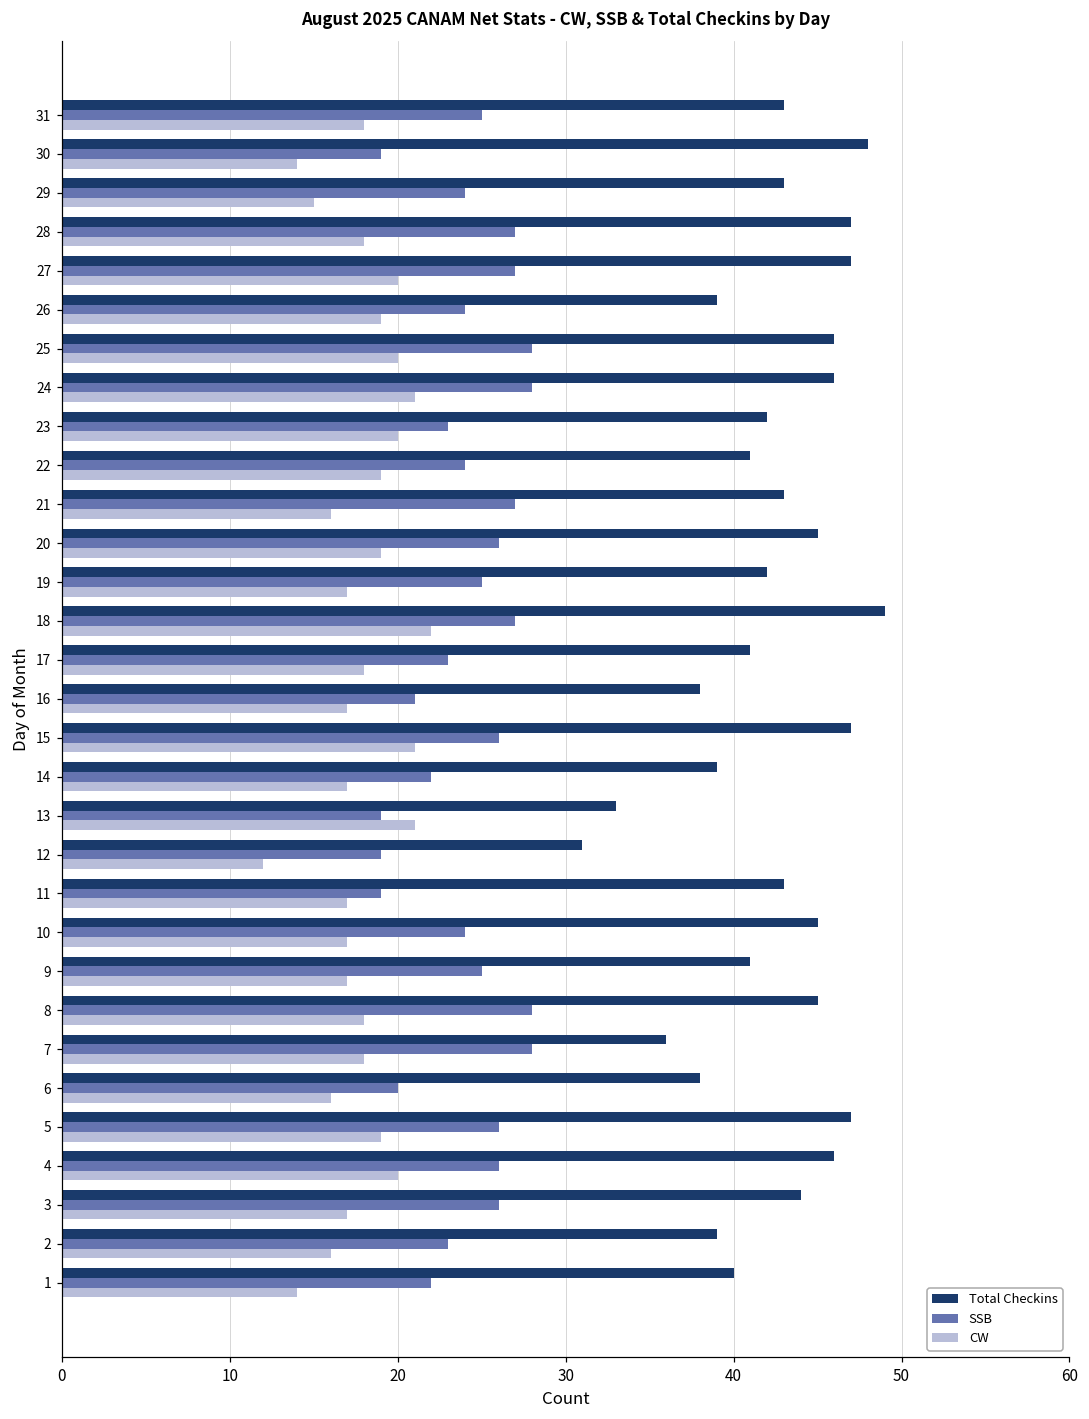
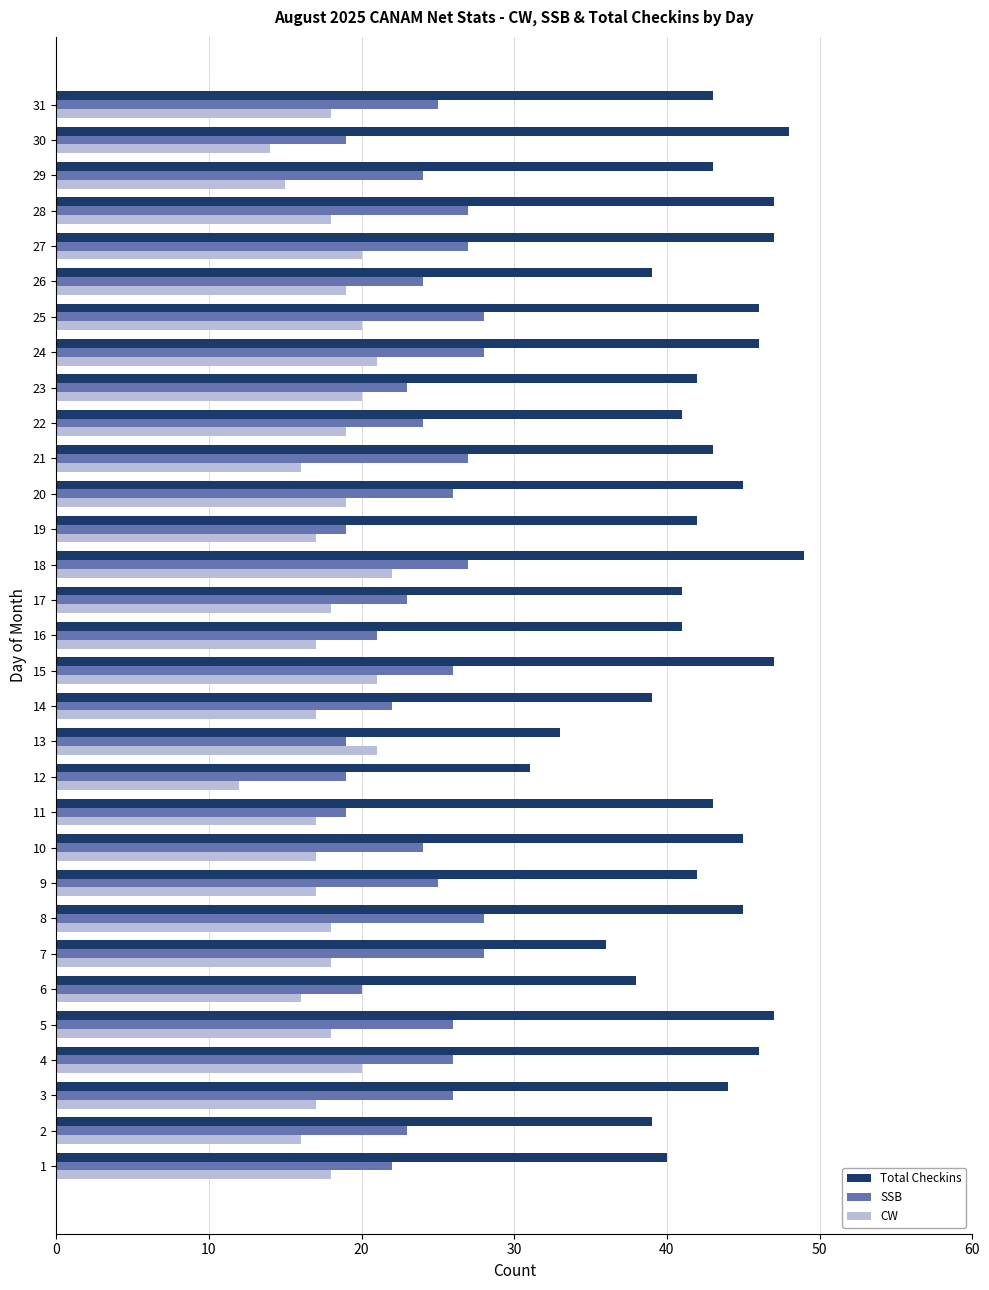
  {
    "Total Checkins": {
      "31": 43,
      "30": 48,
      "29": 43,
      "28": 47,
      "27": 47,
      "26": 39,
      "25": 46,
      "24": 46,
      "23": 42,
      "22": 41,
      "21": 43,
      "20": 45,
      "19": 42,
      "18": 49,
      "17": 41,
-     "16": 38,
+     "16": 41,
      "15": 47,
      "14": 39,
      "13": 33,
      "12": 31,
      "11": 43,
      "10": 45,
-     "9": 41,
+     "9": 42,
      "8": 45,
      "7": 36,
      "6": 38,
      "5": 47,
      "4": 46,
      "3": 44,
      "2": 39,
      "1": 40
    },
    "SSB": {
      "31": 25,
      "30": 19,
      "29": 24,
      "28": 27,
      "27": 27,
      "26": 24,
      "25": 28,
      "24": 28,
      "23": 23,
      "22": 24,
      "21": 27,
      "20": 26,
-     "19": 25,
+     "19": 19,
      "18": 27,
      "17": 23,
      "16": 21,
      "15": 26,
      "14": 22,
      "13": 19,
      "12": 19,
      "11": 19,
      "10": 24,
      "9": 25,
      "8": 28,
      "7": 28,
      "6": 20,
      "5": 26,
      "4": 26,
      "3": 26,
      "2": 23,
      "1": 22
    },
    "CW": {
      "31": 18,
      "30": 14,
      "29": 15,
      "28": 18,
      "27": 20,
      "26": 19,
      "25": 20,
      "24": 21,
      "23": 20,
      "22": 19,
      "21": 16,
      "20": 19,
      "19": 17,
      "18": 22,
      "17": 18,
      "16": 17,
      "15": 21,
      "14": 17,
      "13": 21,
      "12": 12,
      "11": 17,
      "10": 17,
      "9": 17,
      "8": 18,
      "7": 18,
      "6": 16,
-     "5": 19,
+     "5": 18,
      "4": 20,
      "3": 17,
      "2": 16,
-     "1": 14
+     "1": 18
    }
  }
